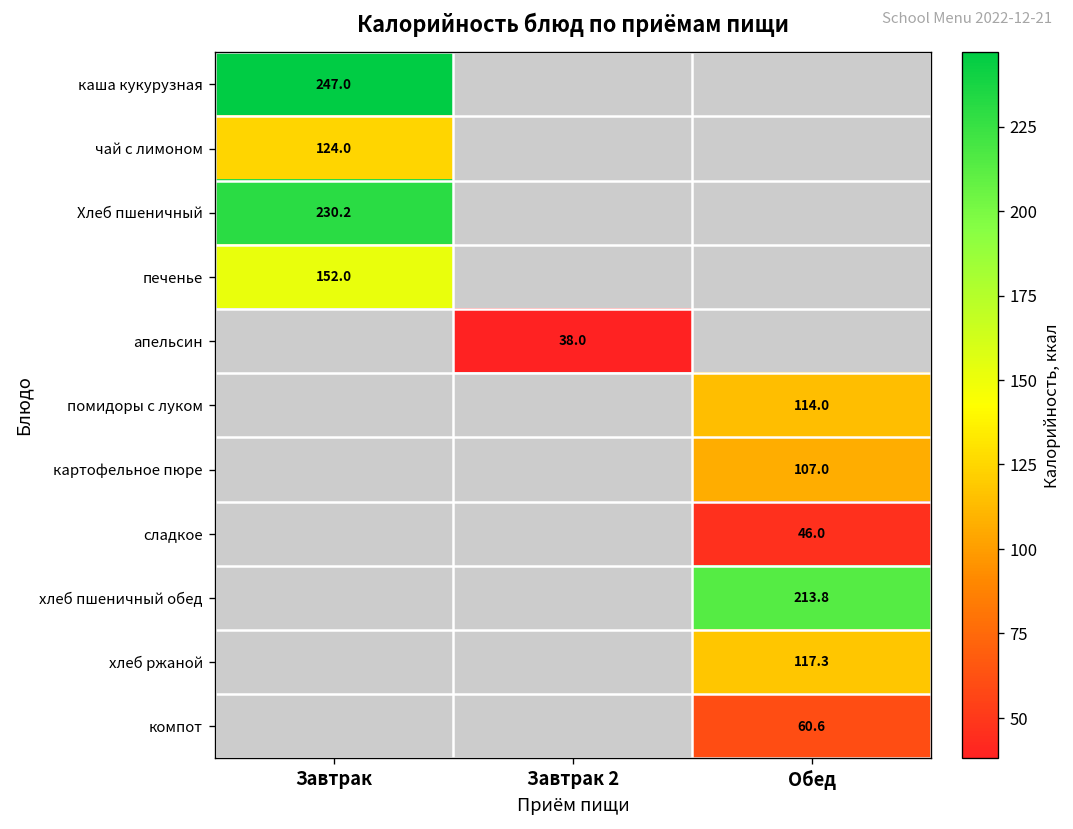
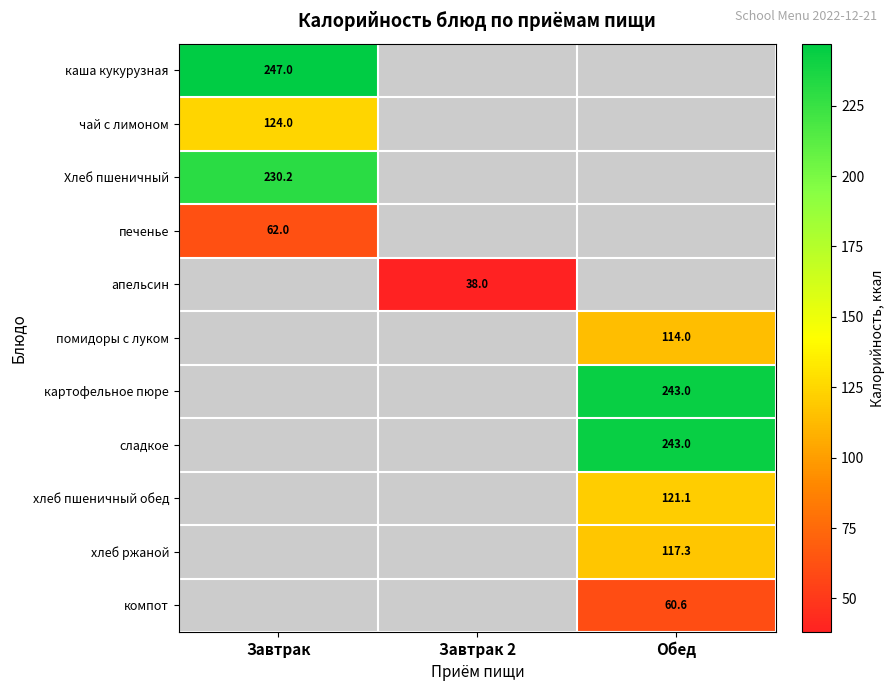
  {
    "каша кукурузная": {
      "Завтрак": 247.0
    },
    "чай с лимоном": {
      "Завтрак": 124.0
    },
    "Хлеб пшеничный": {
      "Завтрак": 230.2
    },
    "печенье": {
-     "Завтрак": 152.0
+     "Завтрак": 62.0
    },
    "апельсин": {
      "Завтрак 2": 38.0
    },
    "помидоры с луком": {
      "Обед": 114.0
    },
    "картофельное пюре": {
-     "Обед": 107.0
+     "Обед": 243.0
    },
    "сладкое": {
-     "Обед": 46.0
+     "Обед": 243.0
    },
    "хлеб пшеничный обед": {
-     "Обед": 213.8
+     "Обед": 121.1
    },
    "хлеб ржаной": {
      "Обед": 117.3
    },
    "компот": {
      "Обед": 60.6
    }
  }
